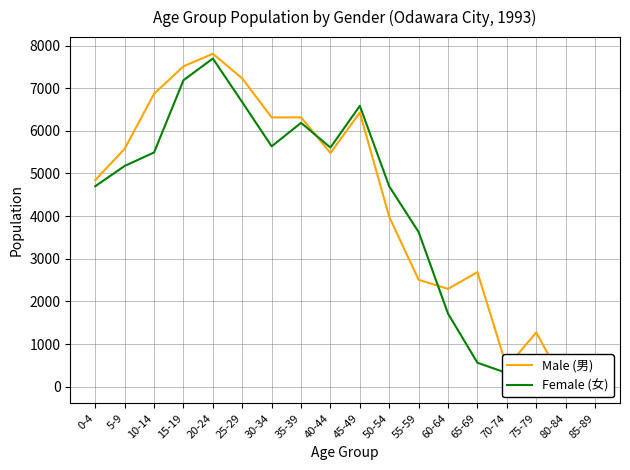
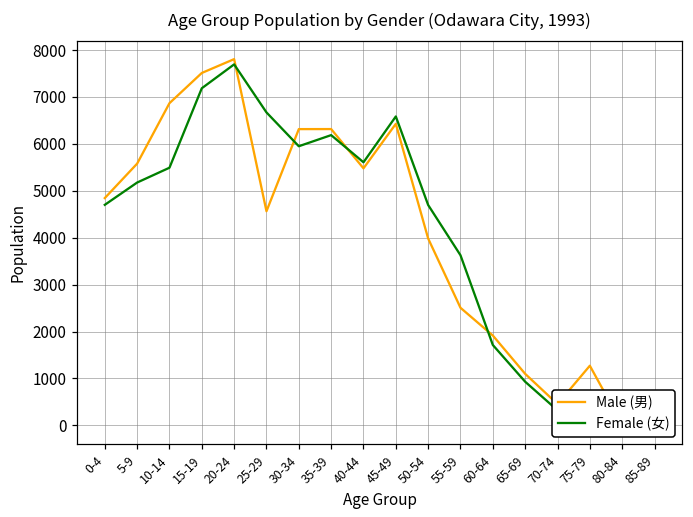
  {
    "Male (男)": {
      "0-4": 4800,
      "5-9": 5600,
      "10-14": 6900,
      "15-19": 7500,
      "20-24": 7800,
-     "25-29": 7200,
+     "25-29": 4600,
      "30-34": 6300,
      "35-39": 6300,
      "40-44": 5500,
      "45-49": 6400,
      "50-54": 4000,
      "55-59": 2500,
-     "60-64": 2300,
-     "65-69": 2700,
+     "60-64": 1900,
+     "65-69": 1100,
      "75-79": 1300
    },
    "Female (女)": {
      "0-4": 4700,
      "5-9": 5200,
      "10-14": 5500,
      "15-19": 7200,
      "20-24": 7700,
      "25-29": 6700,
-     "30-34": 5600,
+     "30-34": 6000,
      "35-39": 6200,
      "40-44": 5600,
      "45-49": 6600,
      "50-54": 4700,
      "55-59": 3600,
      "60-64": 1700,
-     "65-69": 600
+     "65-69": 900
    }
  }
